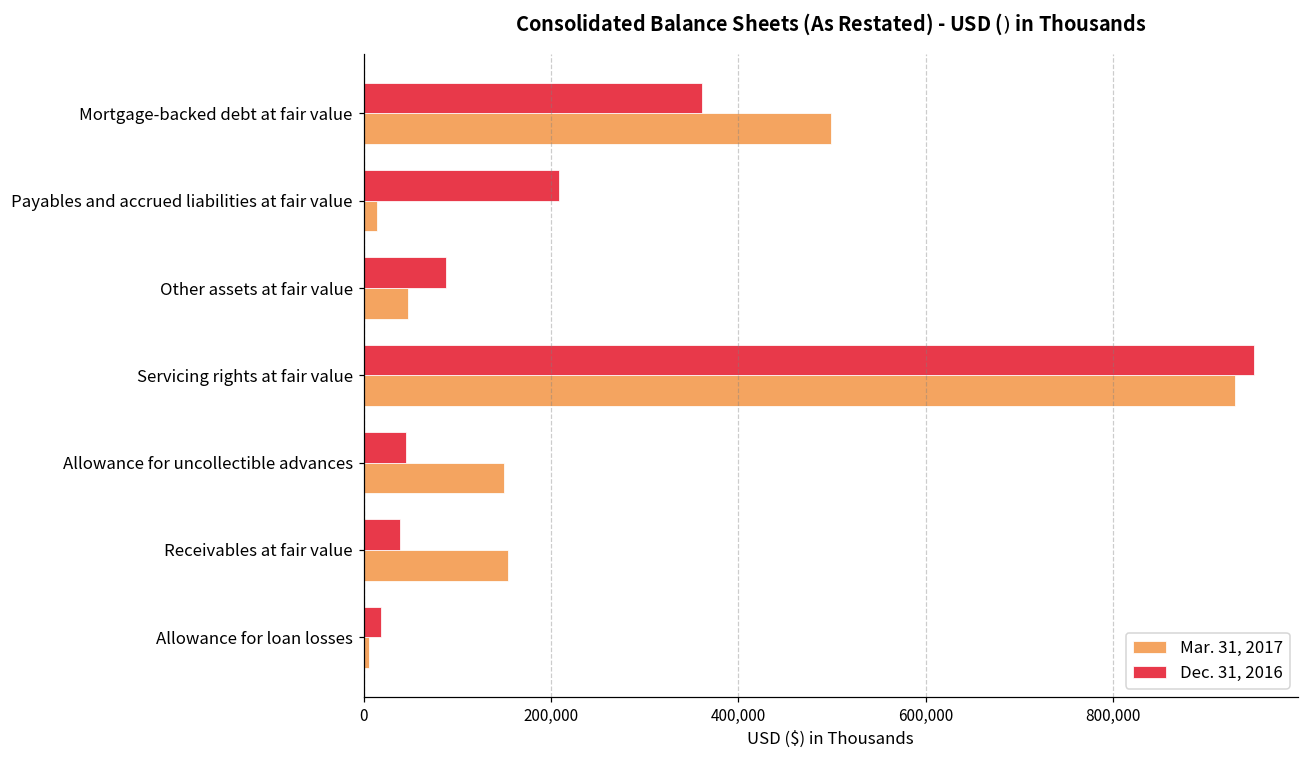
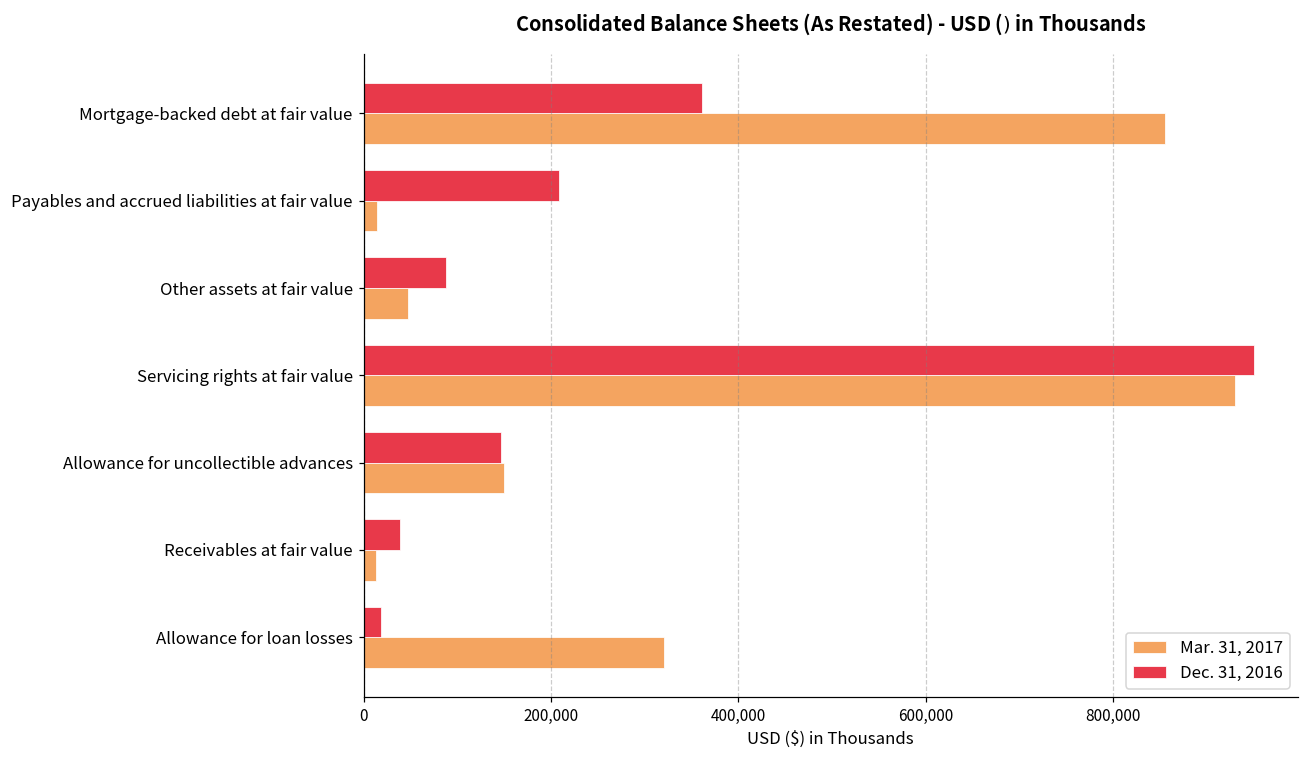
  {
    "Mar. 31, 2017": {
-     "Mortgage-backed debt at fair value": "500,000",
+     "Mortgage-backed debt at fair value": "860,000",
      "Payables and accrued liabilities at fair value": "10,000",
      "Other assets at fair value": "50,000",
      "Servicing rights at fair value": "930,000",
      "Allowance for uncollectible advances": "150,000",
-     "Receivables at fair value": "150,000",
-     "Allowance for loan losses": "10,000"
+     "Receivables at fair value": "10,000",
+     "Allowance for loan losses": "320,000"
    },
    "Dec. 31, 2016": {
      "Mortgage-backed debt at fair value": "360,000",
      "Payables and accrued liabilities at fair value": "210,000",
      "Other assets at fair value": "90,000",
      "Servicing rights at fair value": "950,000",
-     "Allowance for uncollectible advances": "50,000",
+     "Allowance for uncollectible advances": "150,000",
      "Receivables at fair value": "40,000",
      "Allowance for loan losses": "20,000"
    }
  }
